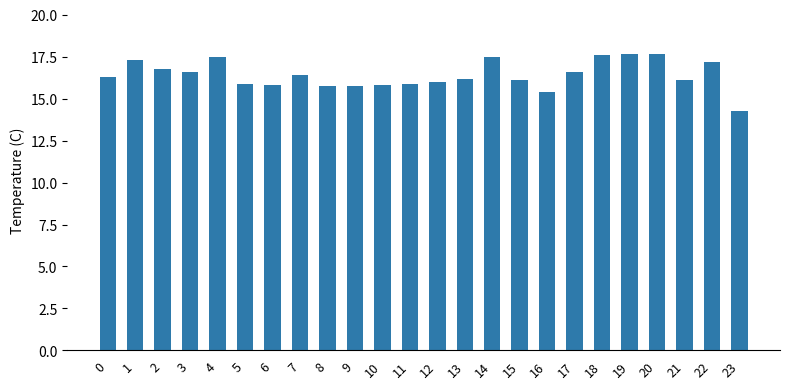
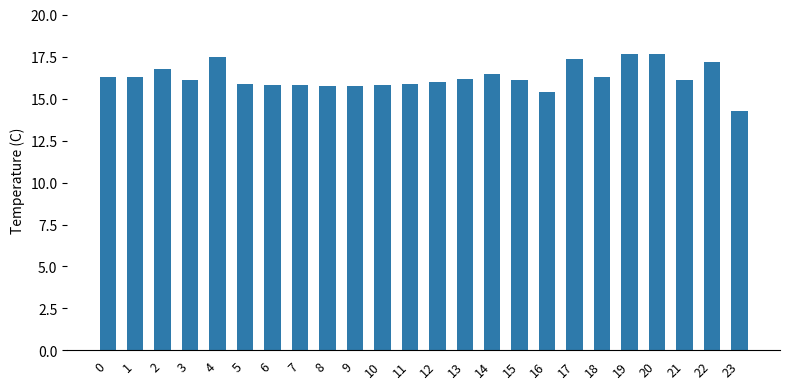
  {
    "0": 16.3,
-   "1": 17.3,
+   "1": 16.3,
    "2": 16.8,
-   "3": 16.6,
+   "3": 16.1,
    "4": 17.5,
    "5": 15.9,
    "6": 15.9,
-   "7": 16.4,
+   "7": 15.8,
    "8": 15.8,
    "9": 15.8,
    "10": 15.8,
    "11": 15.9,
    "12": 16.0,
    "13": 16.2,
-   "14": 17.5,
+   "14": 16.5,
    "15": 16.1,
    "16": 15.4,
-   "17": 16.6,
-   "18": 17.6,
+   "17": 17.4,
+   "18": 16.3,
    "19": 17.7,
    "20": 17.7,
    "21": 16.1,
    "22": 17.2,
    "23": 14.3
  }
